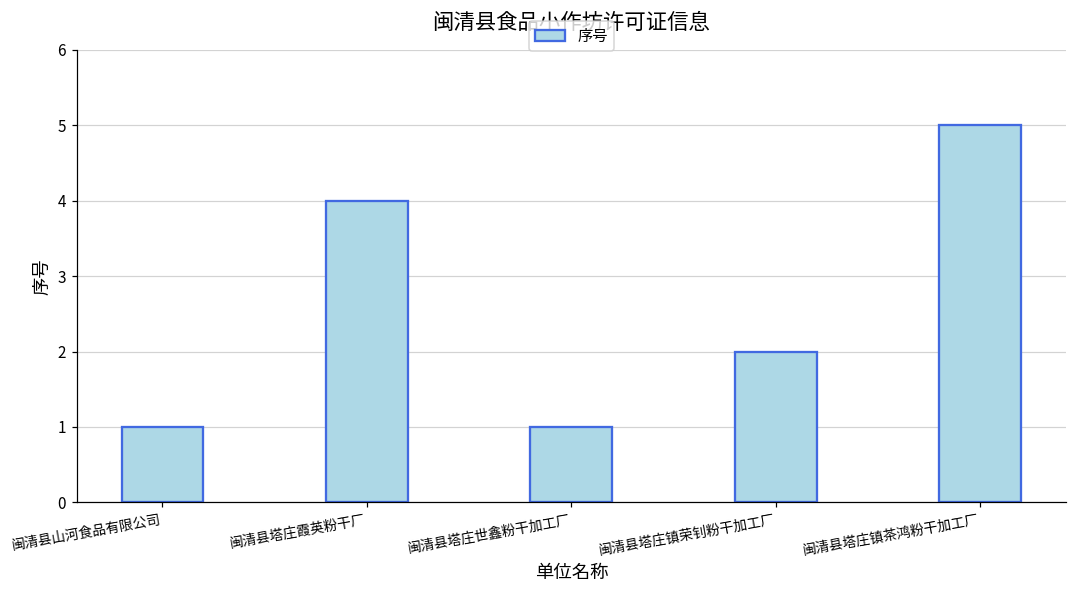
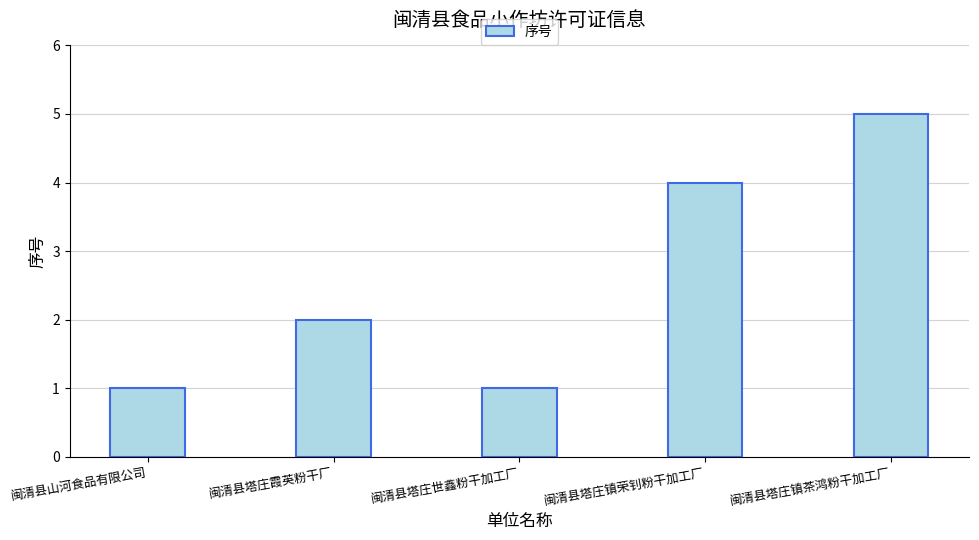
  {
    "闽清县山河食品有限公司": 1,
-   "闽清县塔庄霞英粉干厂": 4,
+   "闽清县塔庄霞英粉干厂": 2,
    "闽清县塔庄世鑫粉干加工厂": 1,
-   "闽清县塔庄镇荣钊粉干加工厂": 2,
+   "闽清县塔庄镇荣钊粉干加工厂": 4,
    "闽清县塔庄镇茶鸿粉干加工厂": 5
  }
